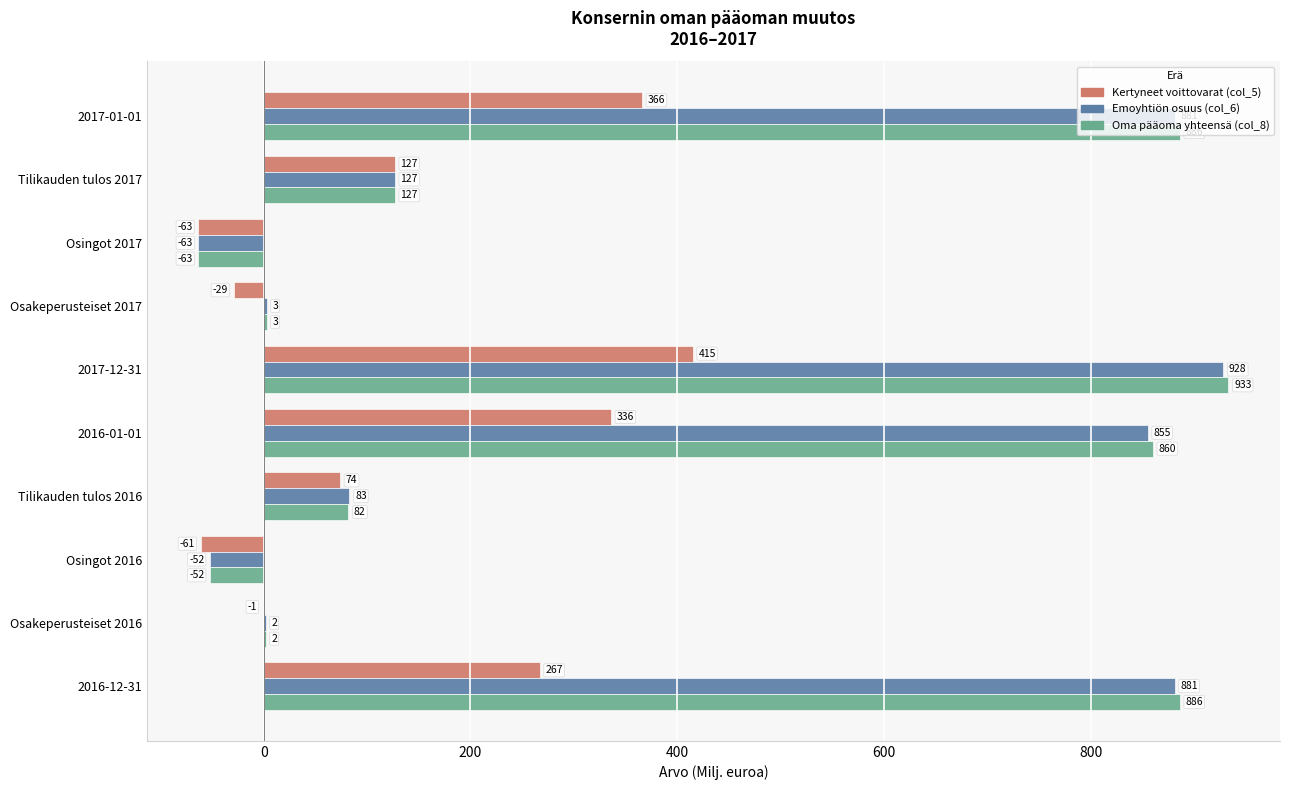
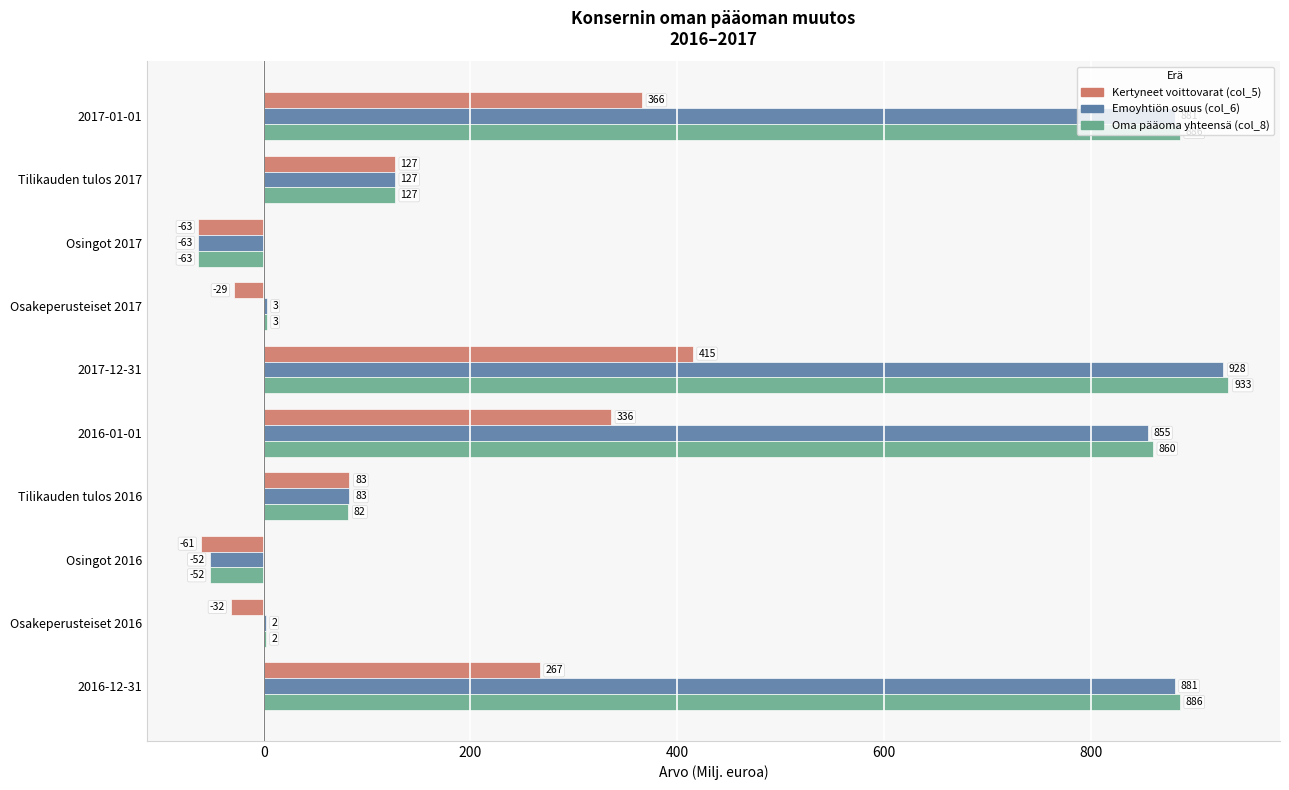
  {
    "Kertyneet voittovarat (col_5)": {
-     "Tilikauden tulos 2016": 74,
-     "Osakeperusteiset 2016": -1
+     "Tilikauden tulos 2016": 83,
+     "Osakeperusteiset 2016": -32
    }
  }
